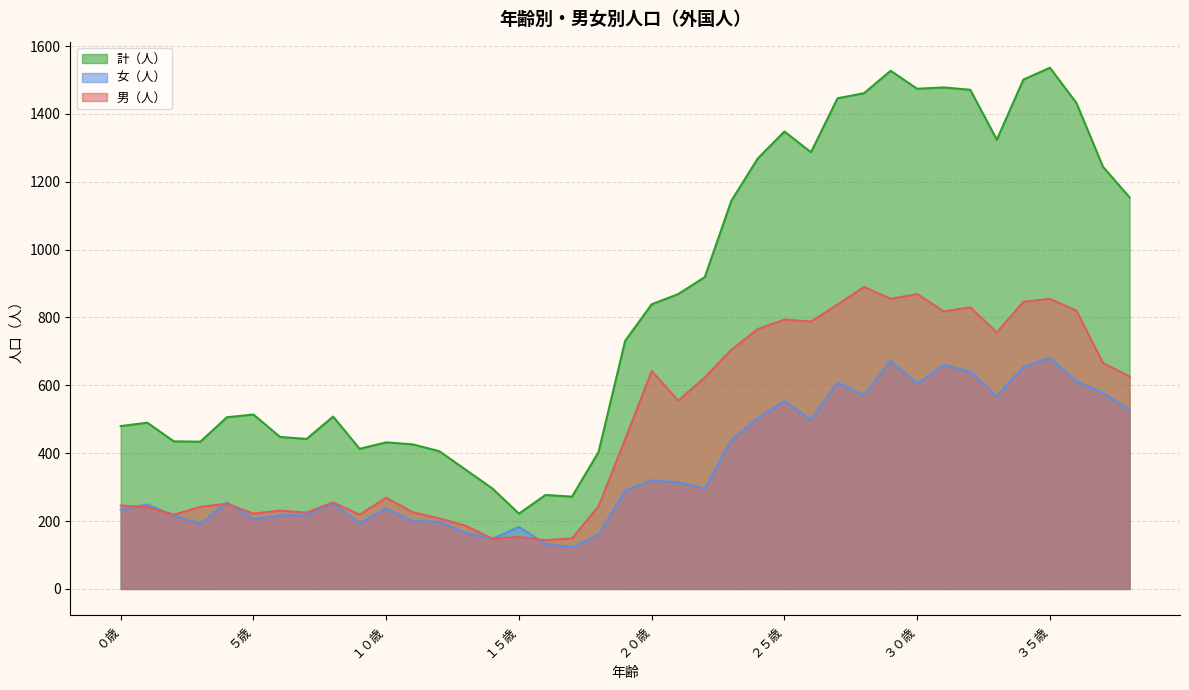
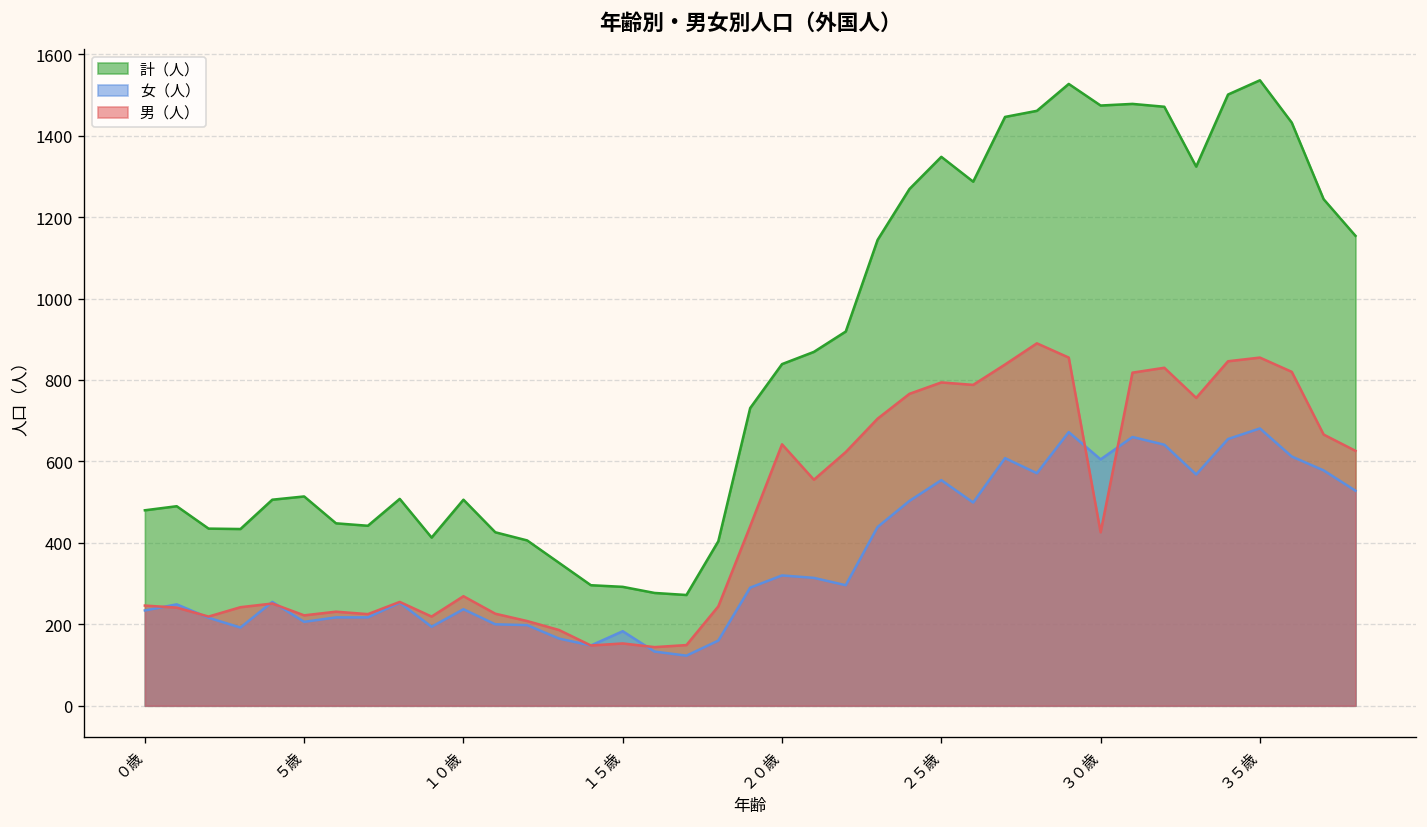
  {
    "計（人）": {
      "０歳": 480,
      "５歳": 510,
-     "１０歳": 430,
-     "１５歳": 220,
+     "１０歳": 510,
+     "１５歳": 290,
      "２０歳": 840,
      "２５歳": 1350,
      "３０歳": 1470,
      "３５歳": 1540
    },
    "女（人）": {
      "０歳": 230,
      "５歳": 210,
      "１０歳": 240,
      "１５歳": 180,
      "２０歳": 320,
      "２５歳": 550,
      "３０歳": 610,
      "３５歳": 680
    },
    "男（人）": {
      "０歳": 250,
      "５歳": 220,
      "１０歳": 270,
      "１５歳": 150,
      "２０歳": 640,
      "２５歳": 790,
-     "３０歳": 870,
+     "３０歳": 430,
      "３５歳": 860
    }
  }
